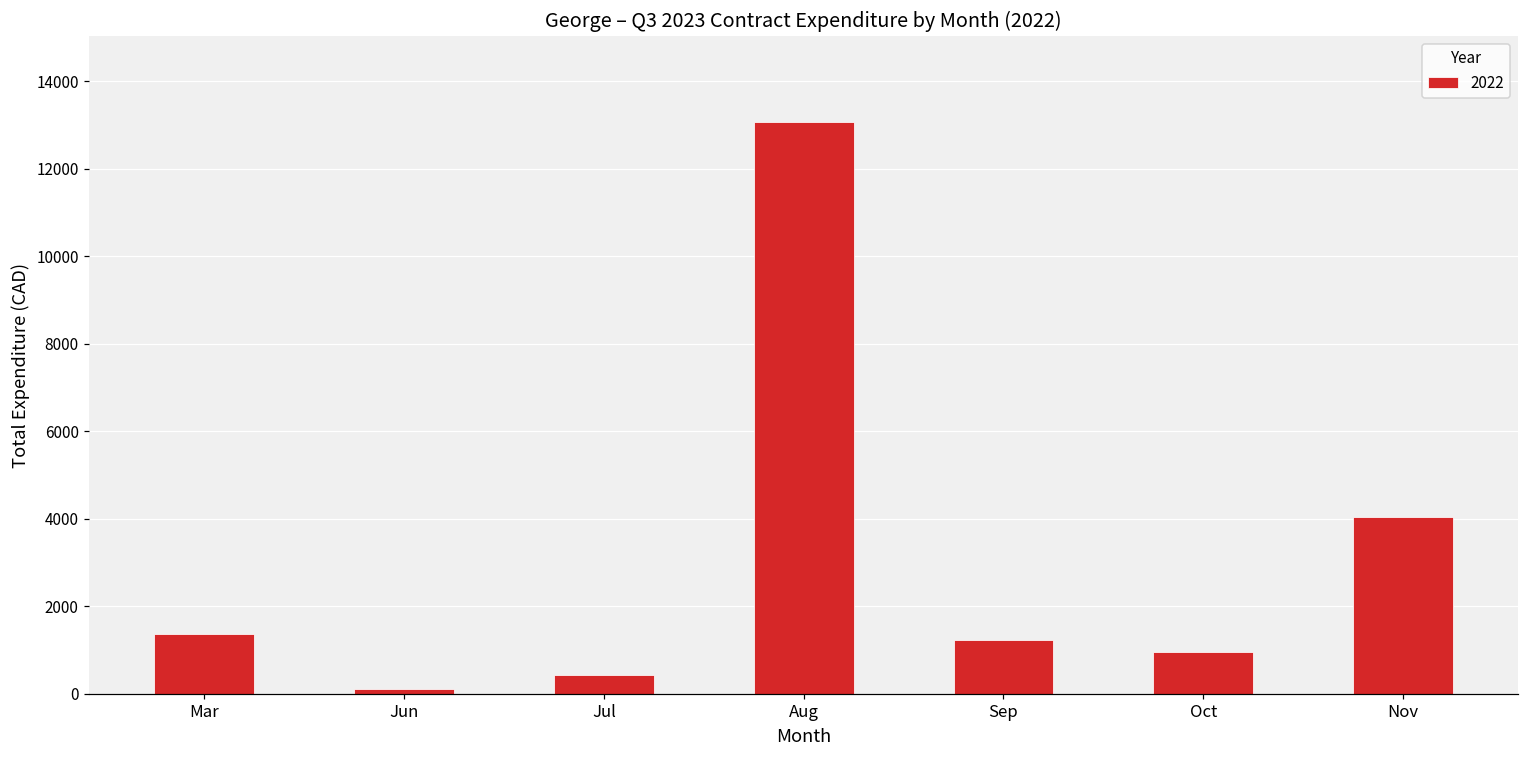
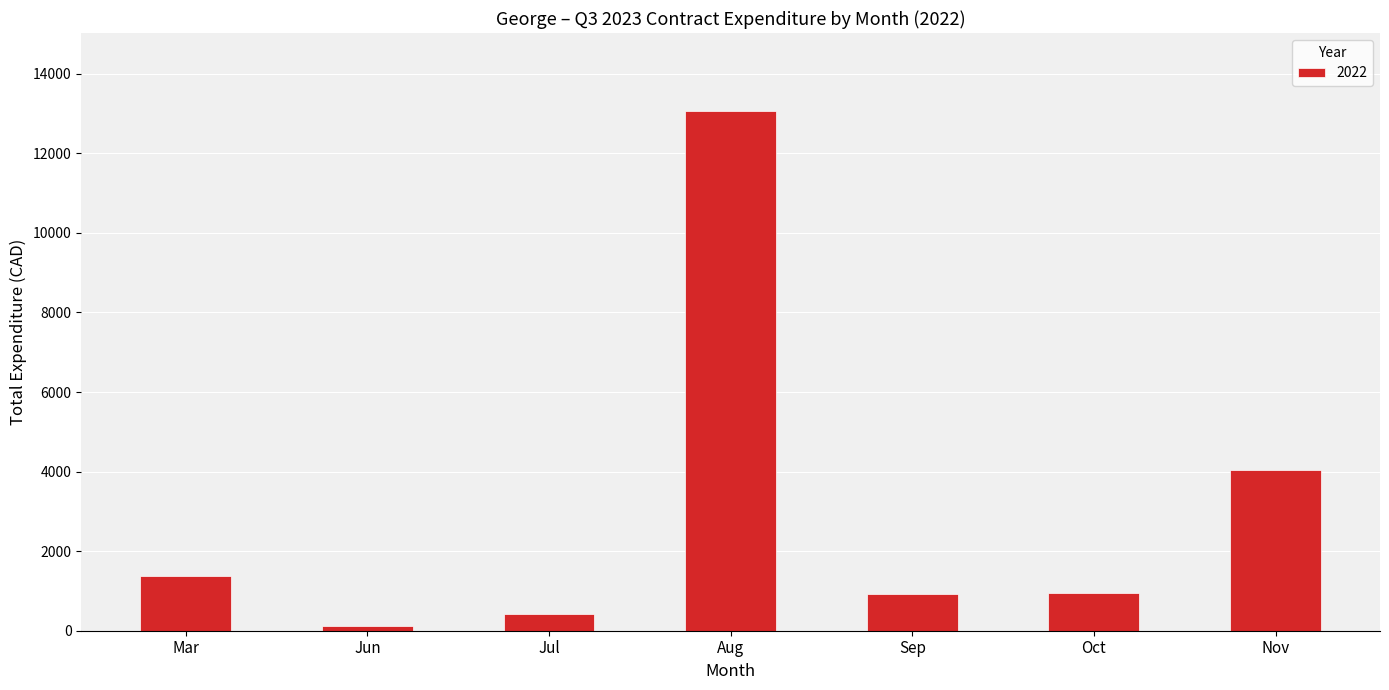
  {
    "Mar": 1400,
    "Jun": 100,
    "Jul": 400,
    "Aug": 13100,
-   "Sep": 1200,
+   "Sep": 900,
    "Oct": 1000,
    "Nov": 4000
  }
